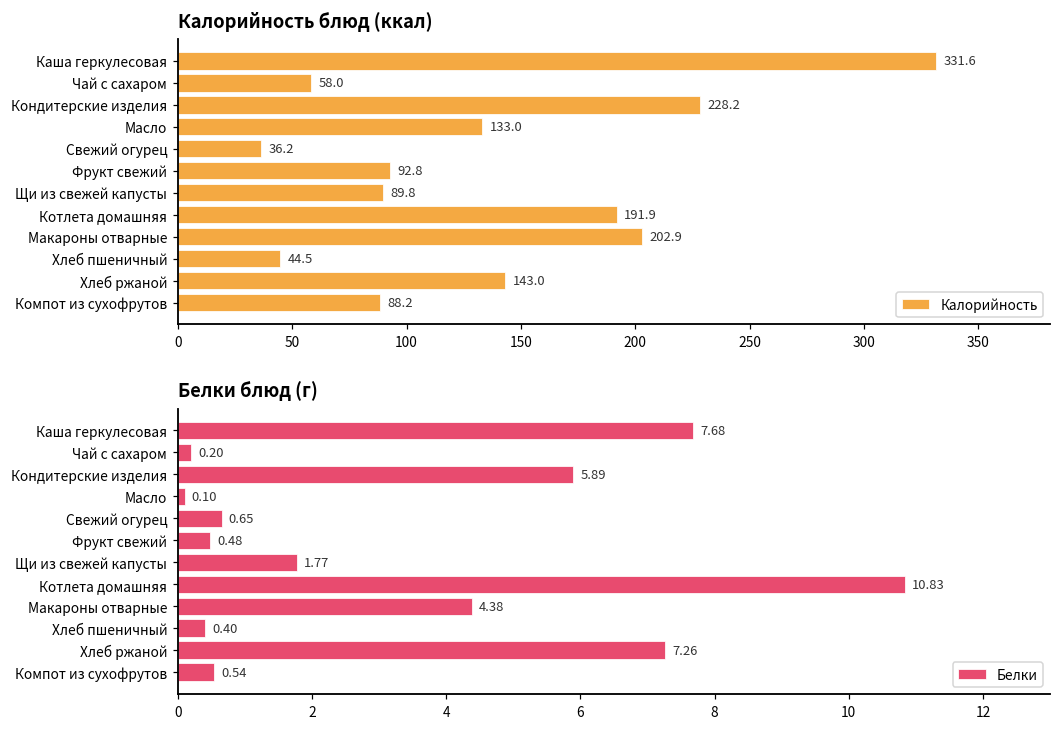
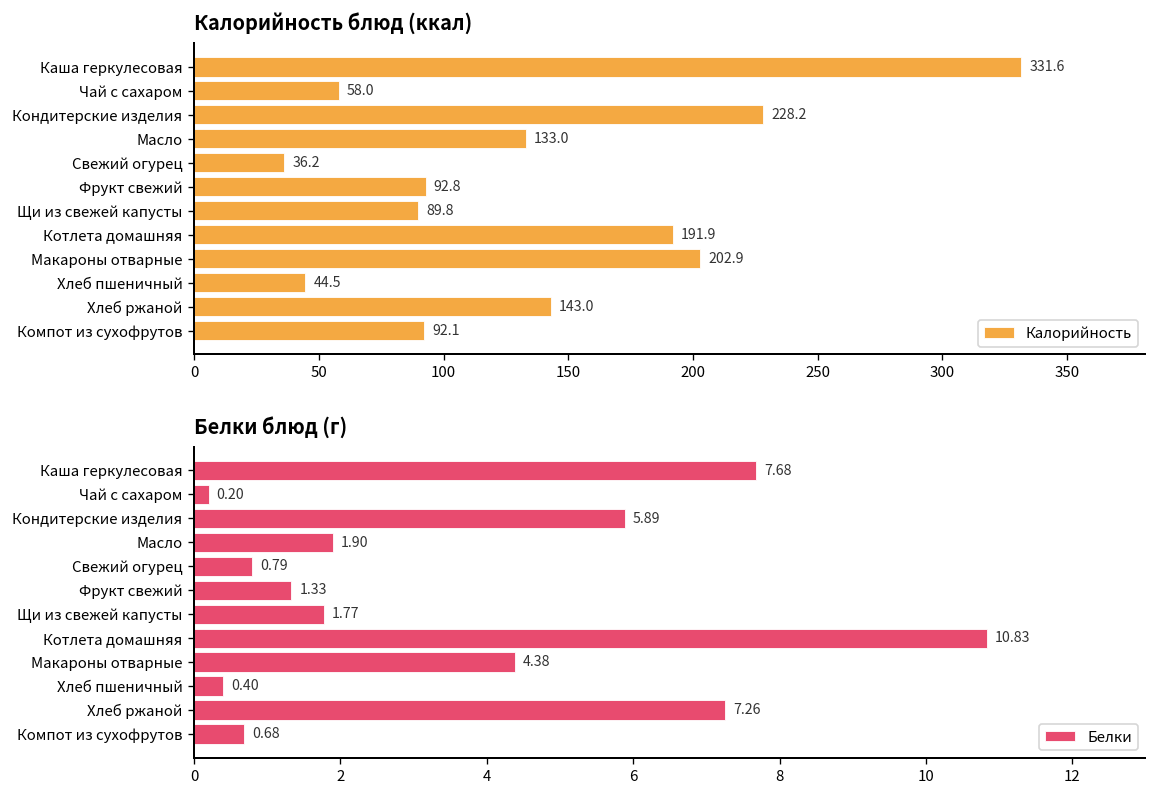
  {
    "Калорийность блюд (ккал)": {
      "Каша геркулесовая": 331.6,
      "Чай с сахаром": 58.0,
      "Кондитерские изделия": 228.2,
      "Масло": 133.0,
      "Свежий огурец": 36.2,
      "Фрукт свежий": 92.8,
      "Щи из свежей капусты": 89.8,
      "Котлета домашняя": 191.9,
      "Макароны отварные": 202.9,
      "Хлеб пшеничный": 44.5,
      "Хлеб ржаной": 143.0,
-     "Компот из сухофрутов": 88.2
+     "Компот из сухофрутов": 92.1
    },
    "Белки блюд (г)": {
      "Каша геркулесовая": 7.68,
      "Чай с сахаром": 0.20,
      "Кондитерские изделия": 5.89,
-     "Масло": 0.10,
-     "Свежий огурец": 0.65,
-     "Фрукт свежий": 0.48,
+     "Масло": 1.90,
+     "Свежий огурец": 0.79,
+     "Фрукт свежий": 1.33,
      "Щи из свежей капусты": 1.77,
      "Котлета домашняя": 10.83,
      "Макароны отварные": 4.38,
      "Хлеб пшеничный": 0.40,
      "Хлеб ржаной": 7.26,
-     "Компот из сухофрутов": 0.54
+     "Компот из сухофрутов": 0.68
    }
  }
